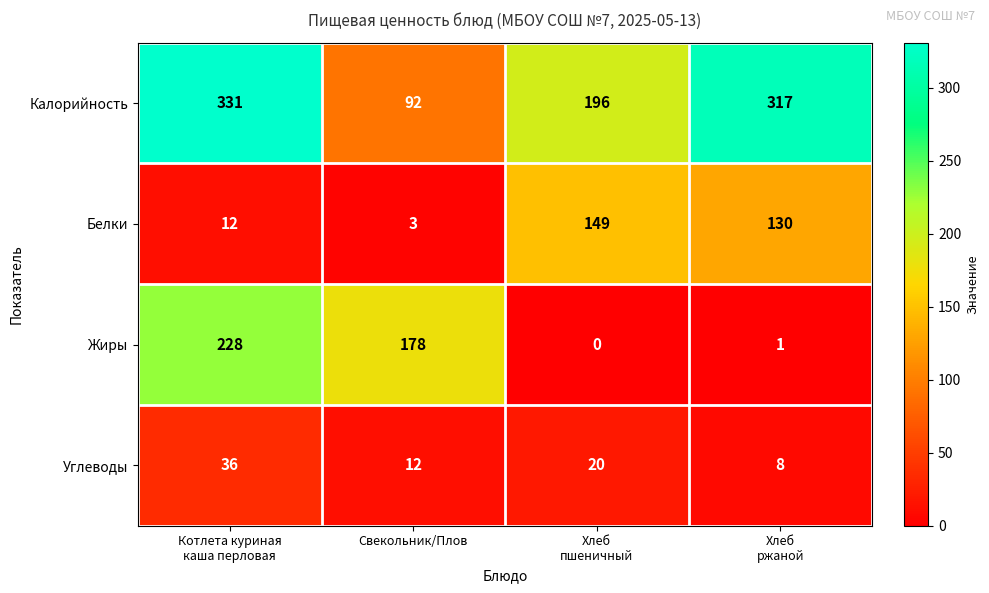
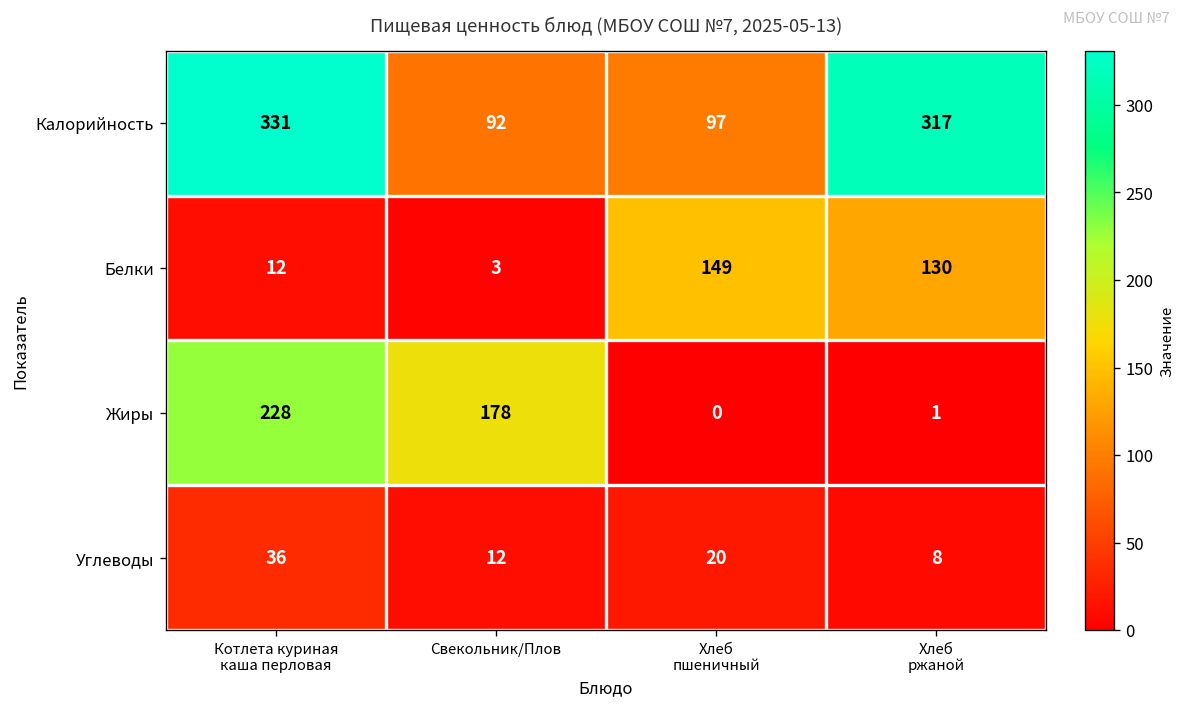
  {
    "Калорийность": {
      "Котлета куриная каша перловая": 331,
      "Свекольник/Плов": 92,
-     "Хлеб пшеничный": 196,
+     "Хлеб пшеничный": 97,
      "Хлеб ржаной": 317
    },
    "Белки": {
      "Котлета куриная каша перловая": 12,
      "Свекольник/Плов": 3,
      "Хлеб пшеничный": 149,
      "Хлеб ржаной": 130
    },
    "Жиры": {
      "Котлета куриная каша перловая": 228,
      "Свекольник/Плов": 178,
      "Хлеб пшеничный": 0,
      "Хлеб ржаной": 1
    },
    "Углеводы": {
      "Котлета куриная каша перловая": 36,
      "Свекольник/Плов": 12,
      "Хлеб пшеничный": 20,
      "Хлеб ржаной": 8
    }
  }
